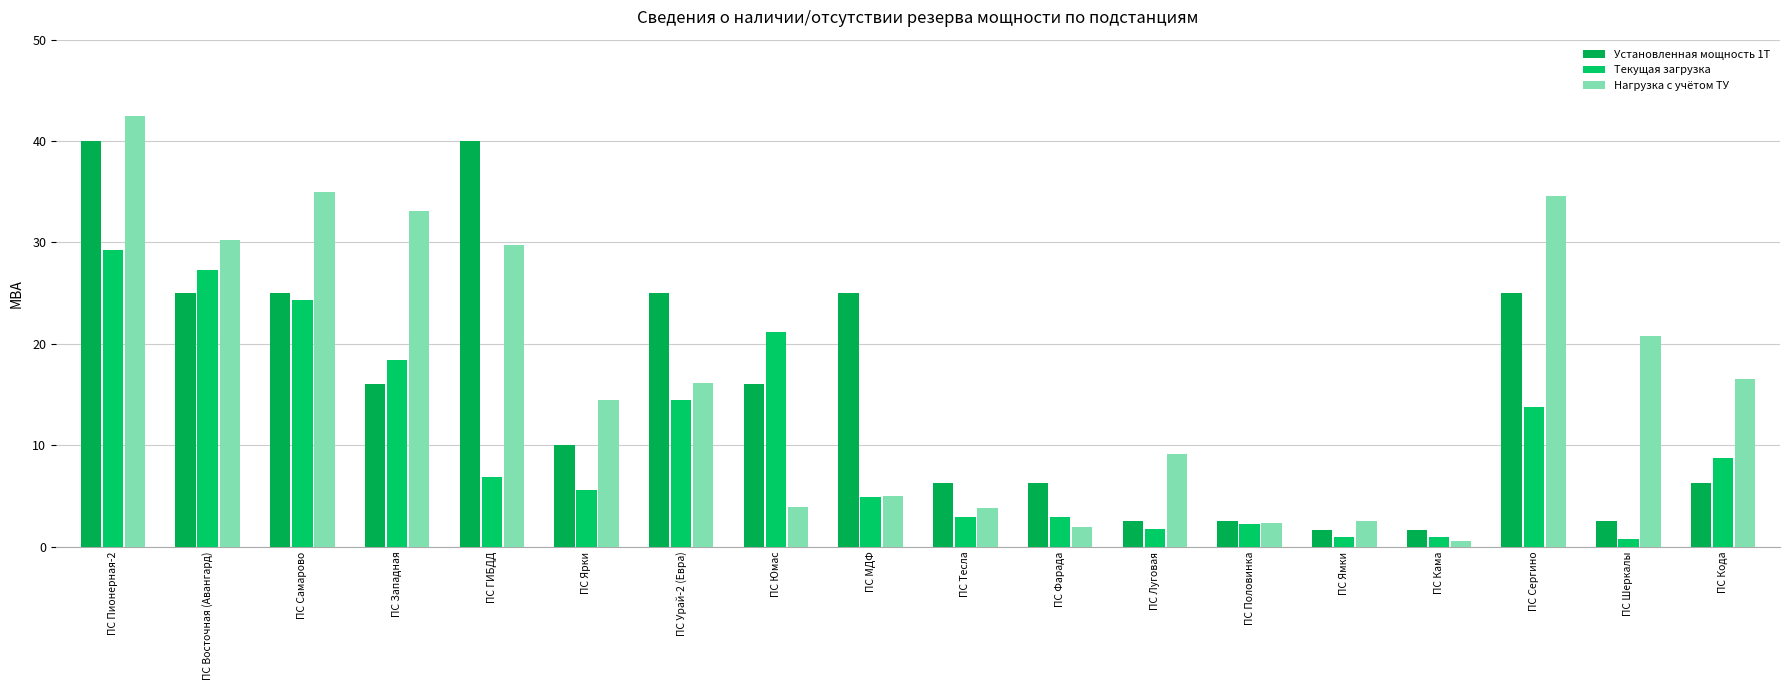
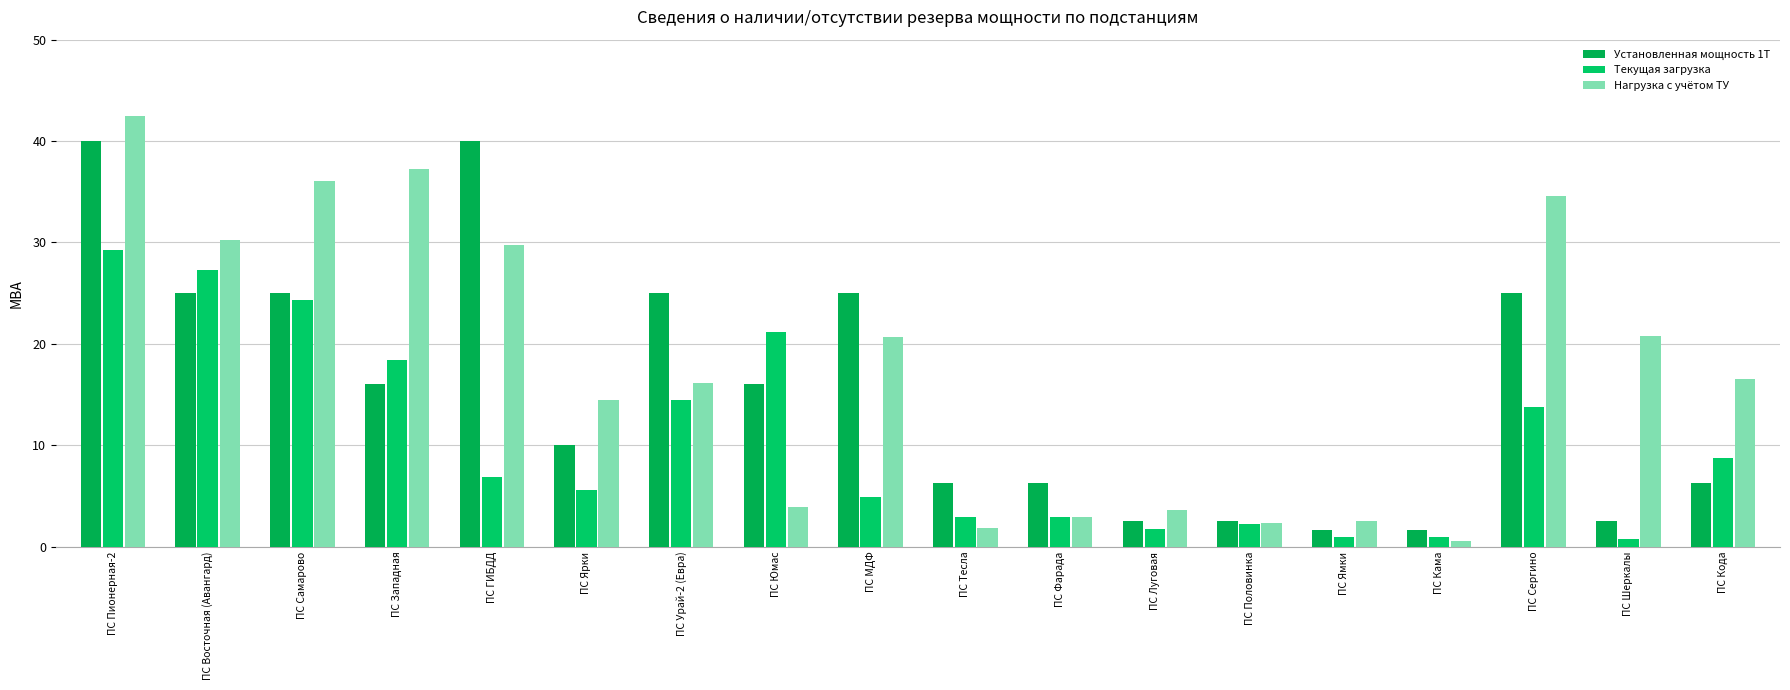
  {
    "Нагрузка с учётом ТУ": {
      "ПС Пионерная-2": 42.5,
      "ПС Восточная (Авангард)": 30.3,
-     "ПС Самарово": 35.0,
-     "ПС Западная": 33.1,
+     "ПС Самарово": 36.1,
+     "ПС Западная": 37.2,
      "ПС ГИБДД": 29.7,
      "ПС Ярки": 14.5,
      "ПС Урай-2 (Евра)": 16.1,
      "ПС Юмас": 3.9,
-     "ПС МДФ": 5.0,
-     "ПС Тесла": 3.8,
-     "ПС Фарада": 1.9,
-     "ПС Луговая": 9.1,
+     "ПС МДФ": 20.7,
+     "ПС Тесла": 1.8,
+     "ПС Фарада": 2.9,
+     "ПС Луговая": 3.6,
      "ПС Половинка": 2.3,
      "ПС Ямки": 2.6,
      "ПС Кама": 0.6,
      "ПС Сергино": 34.6,
      "ПС Шеркалы": 20.7,
      "ПС Кода": 16.5
    }
  }
